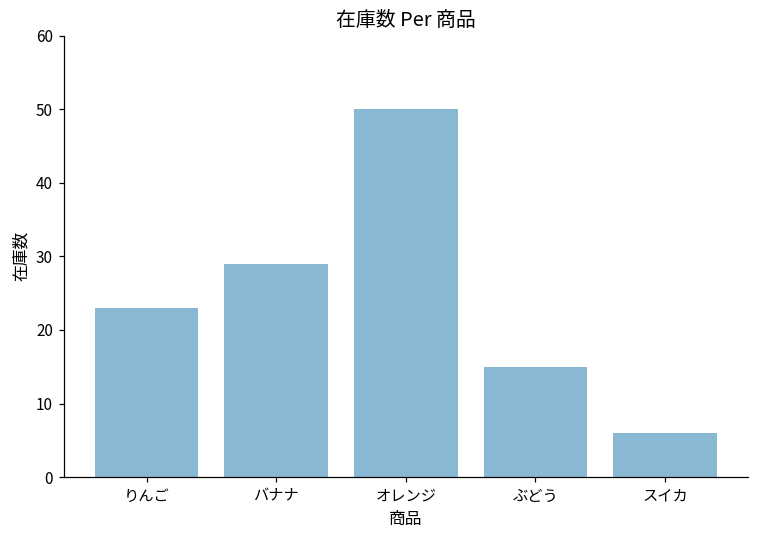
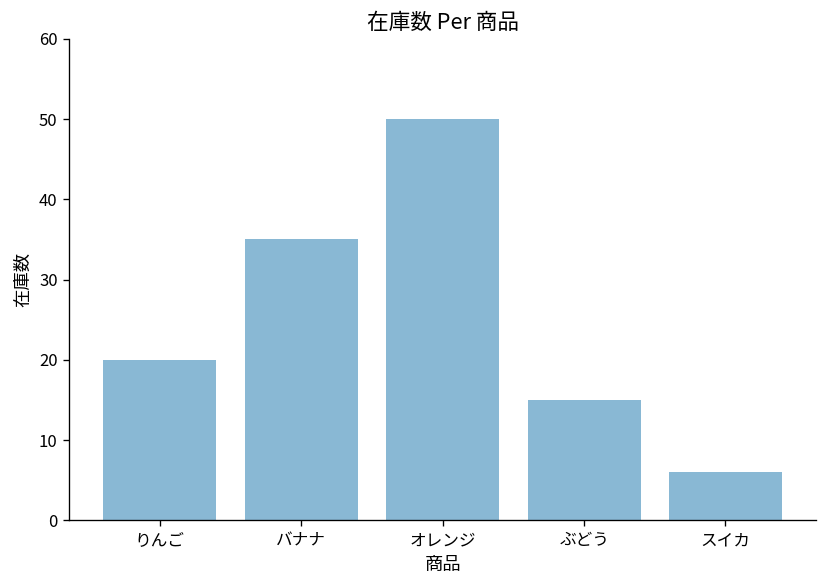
  {
-   "りんご": 23,
-   "バナナ": 29,
+   "りんご": 20,
+   "バナナ": 35,
    "オレンジ": 50,
    "ぶどう": 15,
    "スイカ": 6
  }
